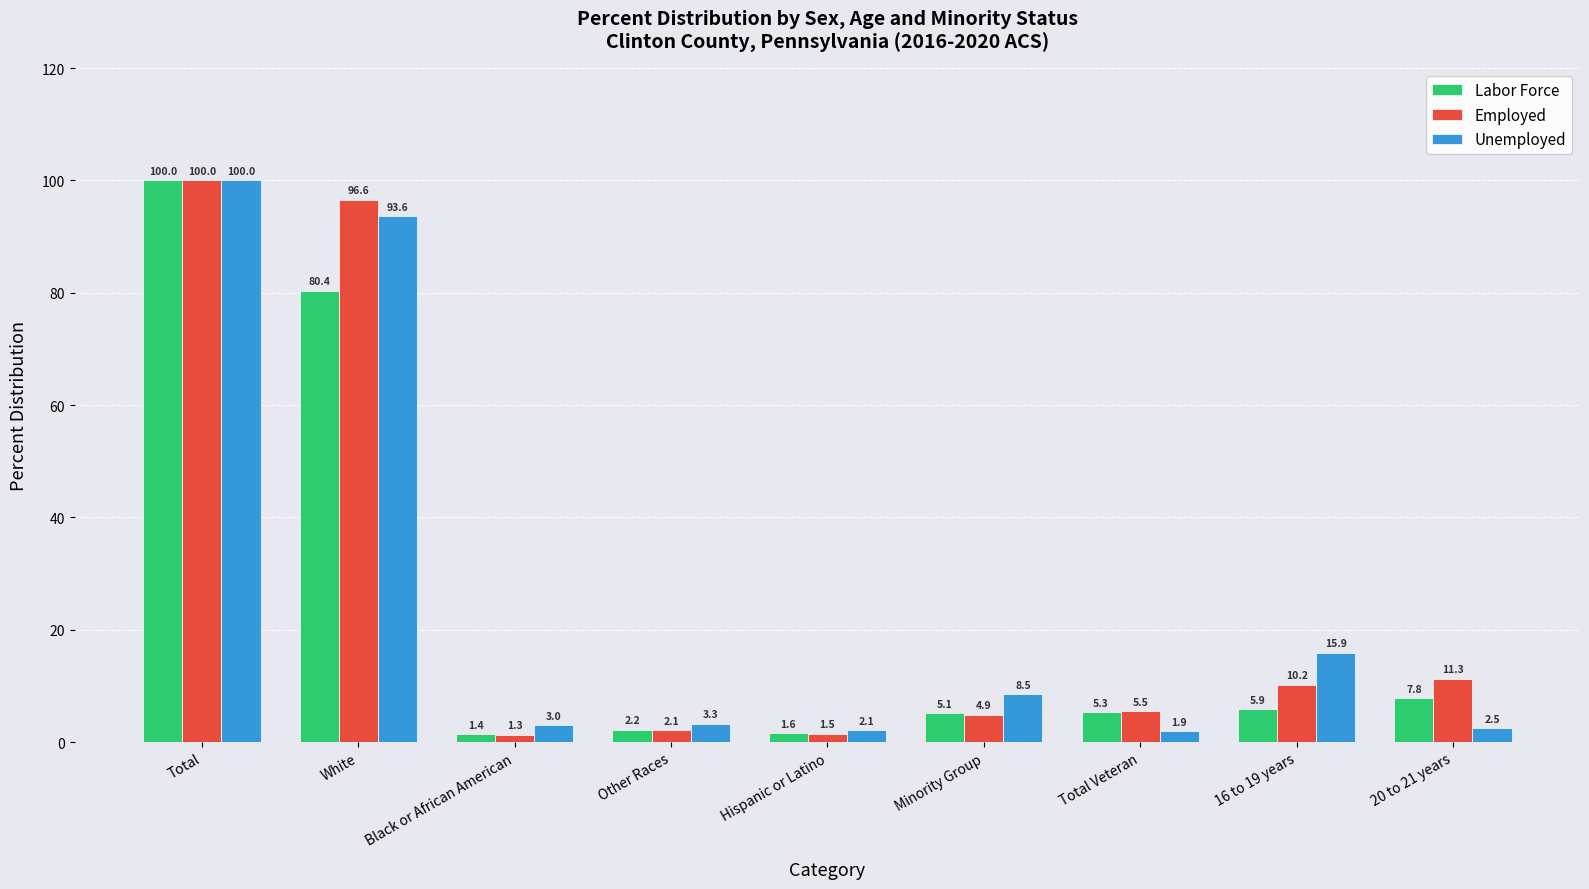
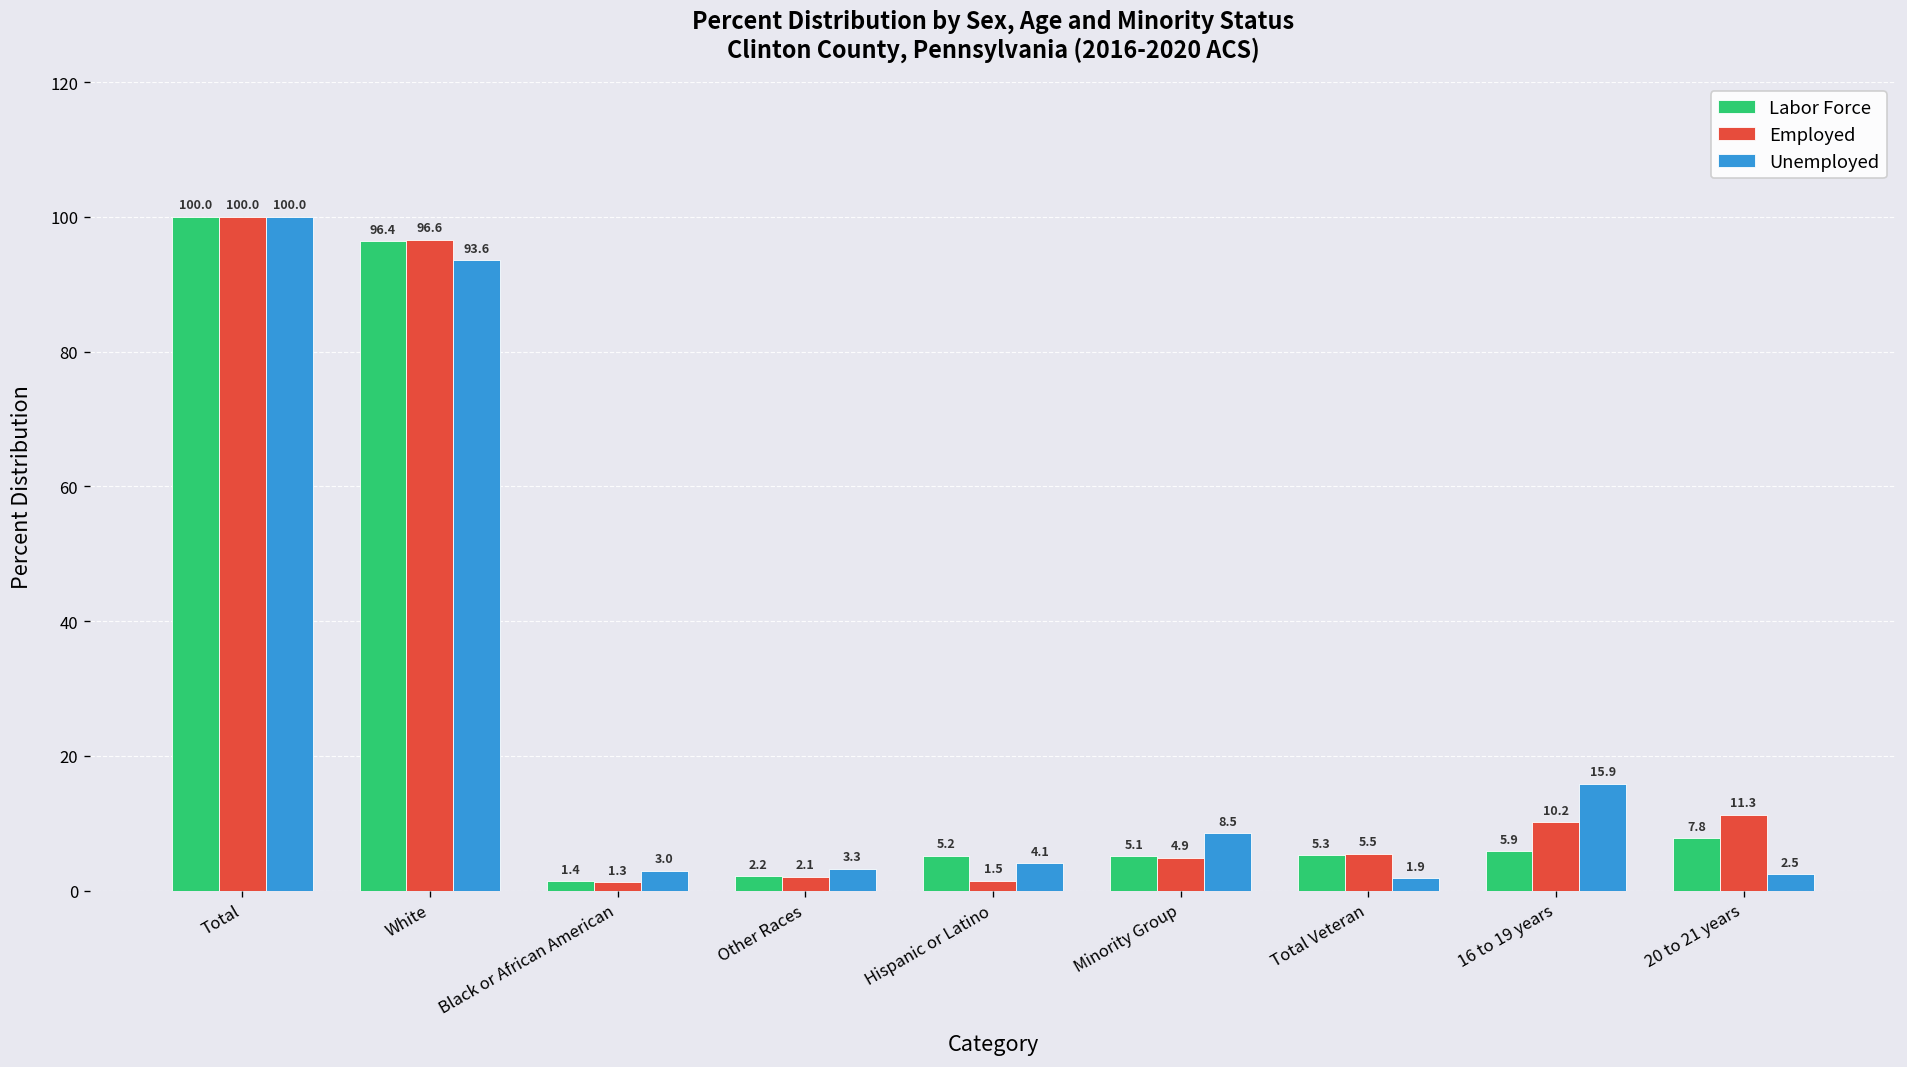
  {
    "Labor Force": {
      "Total": 100.0,
-     "White": 80.4,
+     "White": 96.4,
      "Black or African American": 1.4,
      "Other Races": 2.2,
-     "Hispanic or Latino": 1.6,
+     "Hispanic or Latino": 5.2,
      "Minority Group": 5.1,
      "Total Veteran": 5.3,
      "16 to 19 years": 5.9,
      "20 to 21 years": 7.8
    },
    "Employed": {
      "Total": 100.0,
      "White": 96.6,
      "Black or African American": 1.3,
      "Other Races": 2.1,
      "Hispanic or Latino": 1.5,
      "Minority Group": 4.9,
      "Total Veteran": 5.5,
      "16 to 19 years": 10.2,
      "20 to 21 years": 11.3
    },
    "Unemployed": {
      "Total": 100.0,
      "White": 93.6,
      "Black or African American": 3.0,
      "Other Races": 3.3,
-     "Hispanic or Latino": 2.1,
+     "Hispanic or Latino": 4.1,
      "Minority Group": 8.5,
      "Total Veteran": 1.9,
      "16 to 19 years": 15.9,
      "20 to 21 years": 2.5
    }
  }
